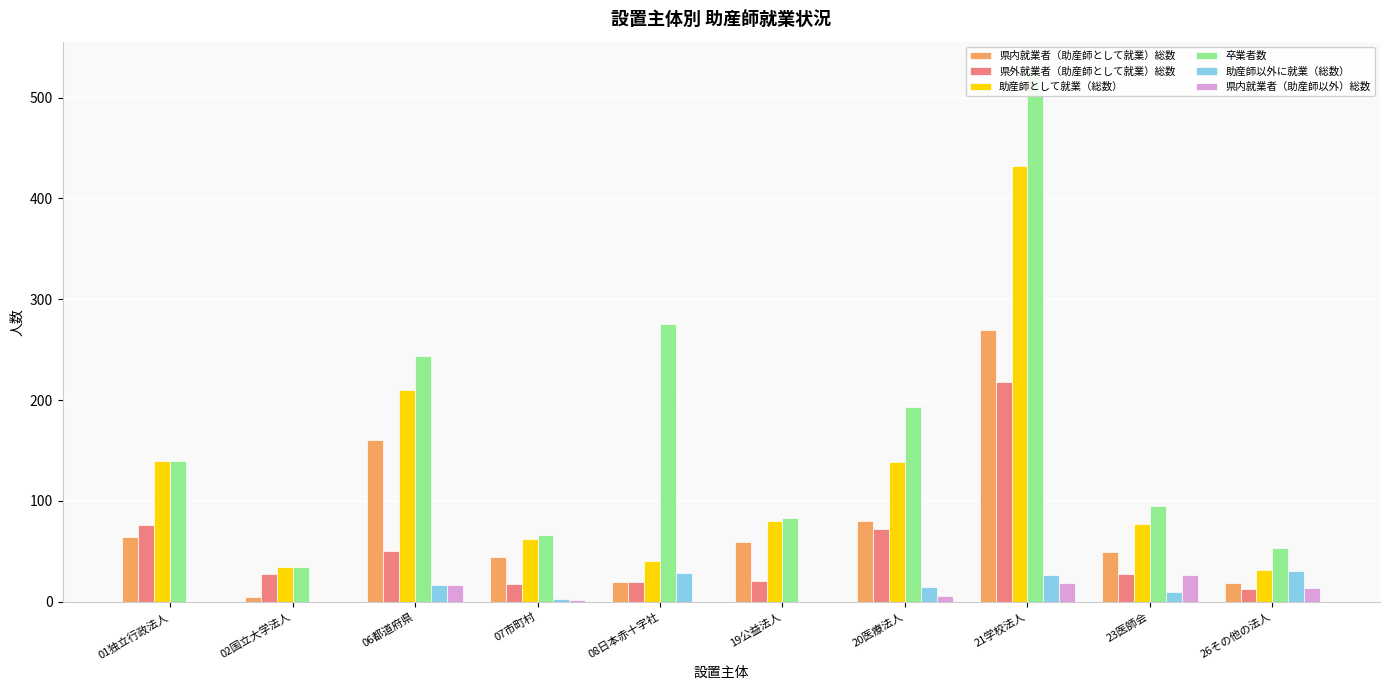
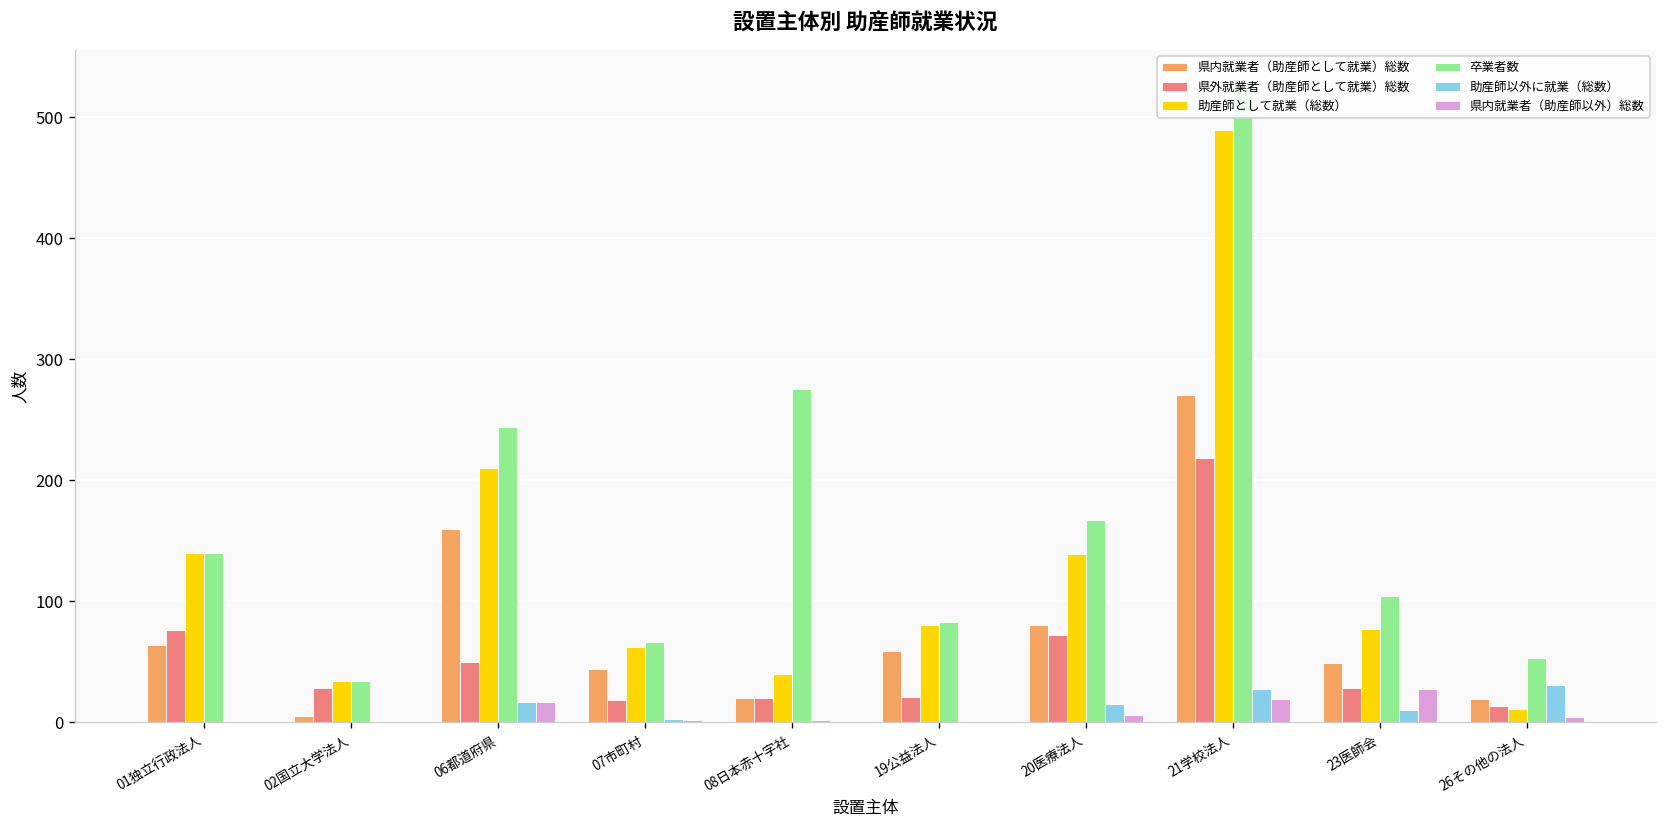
  {
    "助産師として就業（総数）": {
      "01独立行政法人": 140,
      "02国立大学法人": 34,
      "06都道府県": 210,
      "07市町村": 62,
      "08日本赤十字社": 40,
      "19公益法人": 80,
      "20医療法人": 139,
-     "21学校法人": 432,
+     "21学校法人": 489,
      "23医師会": 77,
-     "26その他の法人": 32
+     "26その他の法人": 11
    },
    "卒業者数": {
      "01独立行政法人": 140,
      "02国立大学法人": 34,
      "06都道府県": 244,
      "07市町村": 66,
      "08日本赤十字社": 275,
      "19公益法人": 83,
-     "20医療法人": 193,
-     "23医師会": 95,
+     "20医療法人": 167,
+     "23医師会": 104,
      "26その他の法人": 53
    },
    "助産師以外に就業（総数）": {
      "01独立行政法人": 0,
      "02国立大学法人": 0,
      "06都道府県": 17,
      "07市町村": 3,
-     "08日本赤十字社": 29,
+     "08日本赤十字社": 2,
      "19公益法人": 0,
      "20医療法人": 15,
      "21学校法人": 27,
      "23医師会": 10,
      "26その他の法人": 31
    },
    "県内就業者（助産師以外）総数": {
      "01独立行政法人": 0,
      "02国立大学法人": 0,
      "06都道府県": 17,
      "08日本赤十字社": 0,
      "19公益法人": 0,
      "20医療法人": 6,
      "21学校法人": 19,
      "23医師会": 27,
-     "26その他の法人": 14
+     "26その他の法人": 4
    }
  }
